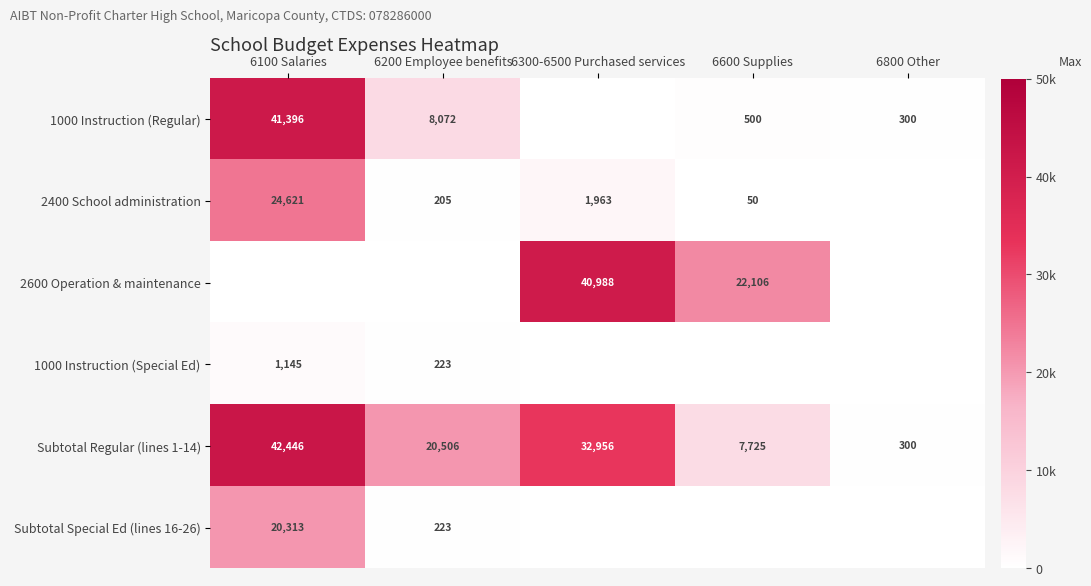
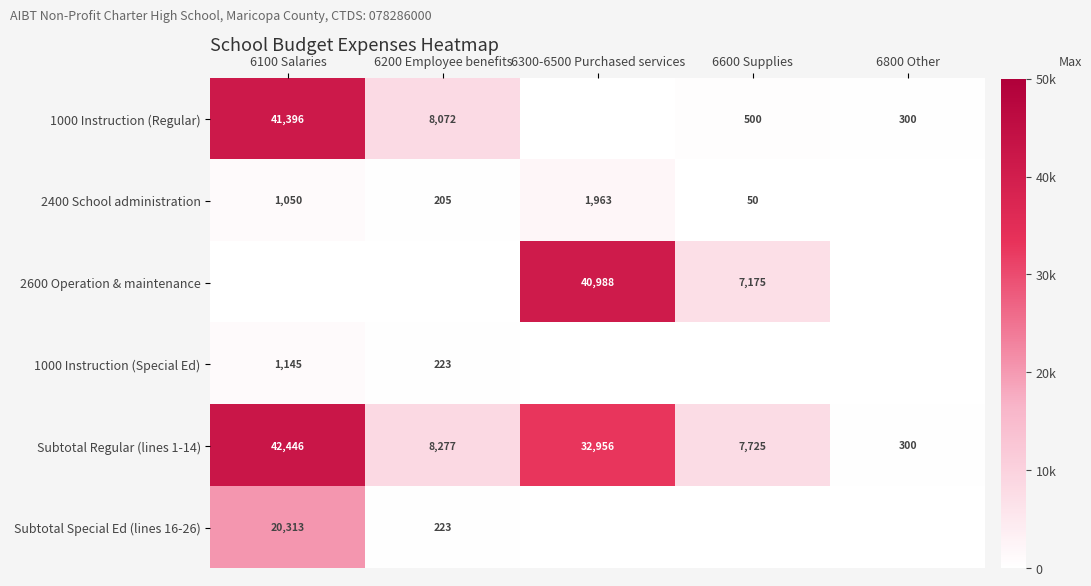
  {
    "1000 Instruction (Regular)": {
      "6100 Salaries": "41,396",
      "6200 Employee benefits": "8,072",
      "6600 Supplies": "500",
      "6800 Other": "300"
    },
    "2400 School administration": {
-     "6100 Salaries": "24,621",
+     "6100 Salaries": "1,050",
      "6200 Employee benefits": "205",
      "6300-6500 Purchased services": "1,963",
      "6600 Supplies": "50"
    },
    "2600 Operation & maintenance": {
      "6300-6500 Purchased services": "40,988",
-     "6600 Supplies": "22,106"
+     "6600 Supplies": "7,175"
    },
    "1000 Instruction (Special Ed)": {
      "6100 Salaries": "1,145",
      "6200 Employee benefits": "223"
    },
    "Subtotal Regular (lines 1-14)": {
      "6100 Salaries": "42,446",
-     "6200 Employee benefits": "20,506",
+     "6200 Employee benefits": "8,277",
      "6300-6500 Purchased services": "32,956",
      "6600 Supplies": "7,725",
      "6800 Other": "300"
    },
    "Subtotal Special Ed (lines 16-26)": {
      "6100 Salaries": "20,313",
      "6200 Employee benefits": "223"
    }
  }
